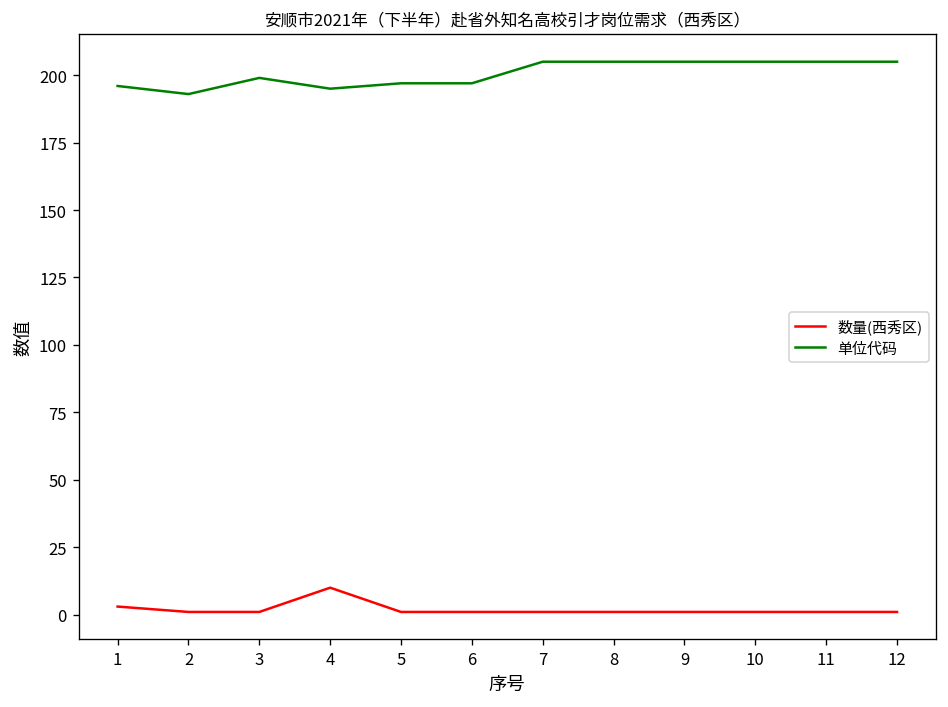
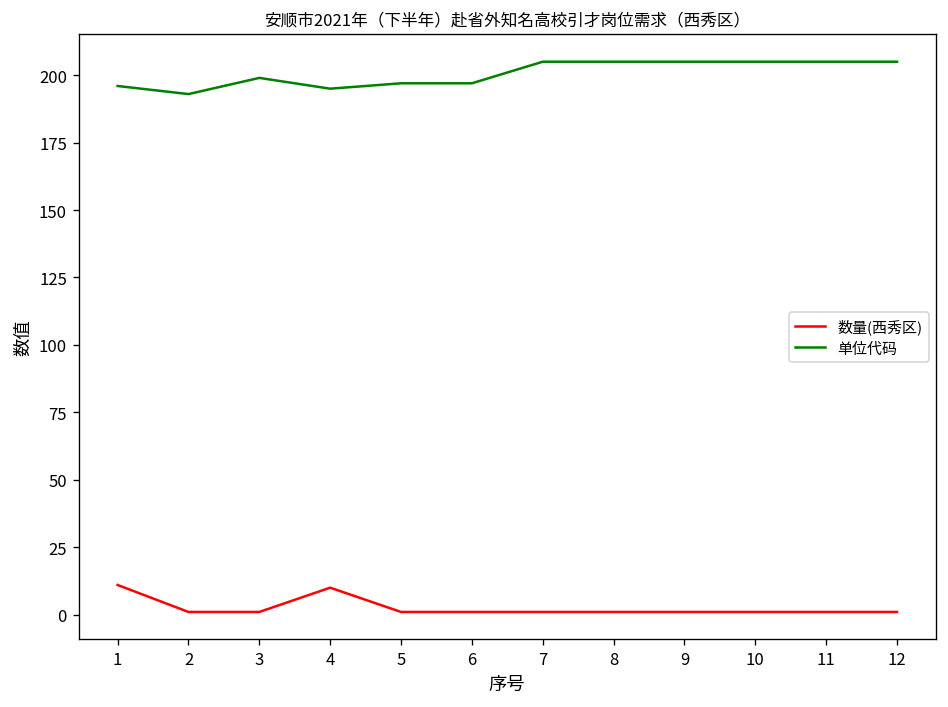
  {
    "数量(西秀区)": {
-     "1": 3,
+     "1": 11,
      "2": 1,
      "3": 1,
      "4": 10,
      "5": 1,
      "6": 1,
      "7": 1,
      "8": 1,
      "9": 1,
      "10": 1,
      "11": 1,
      "12": 1
    },
    "单位代码": {
      "1": 196,
      "2": 193,
      "3": 199,
      "4": 195,
      "5": 197,
      "6": 197,
      "7": 205,
      "8": 205,
      "9": 205,
      "10": 205,
      "11": 205,
      "12": 205
    }
  }
